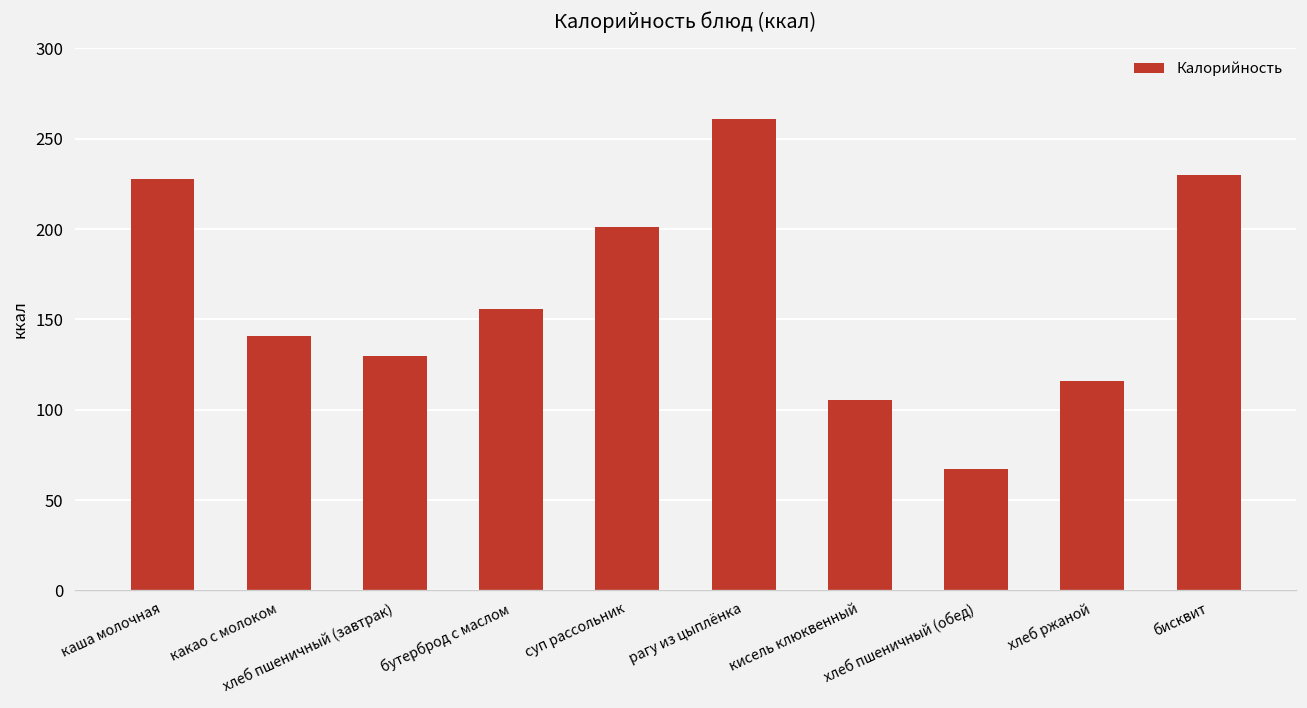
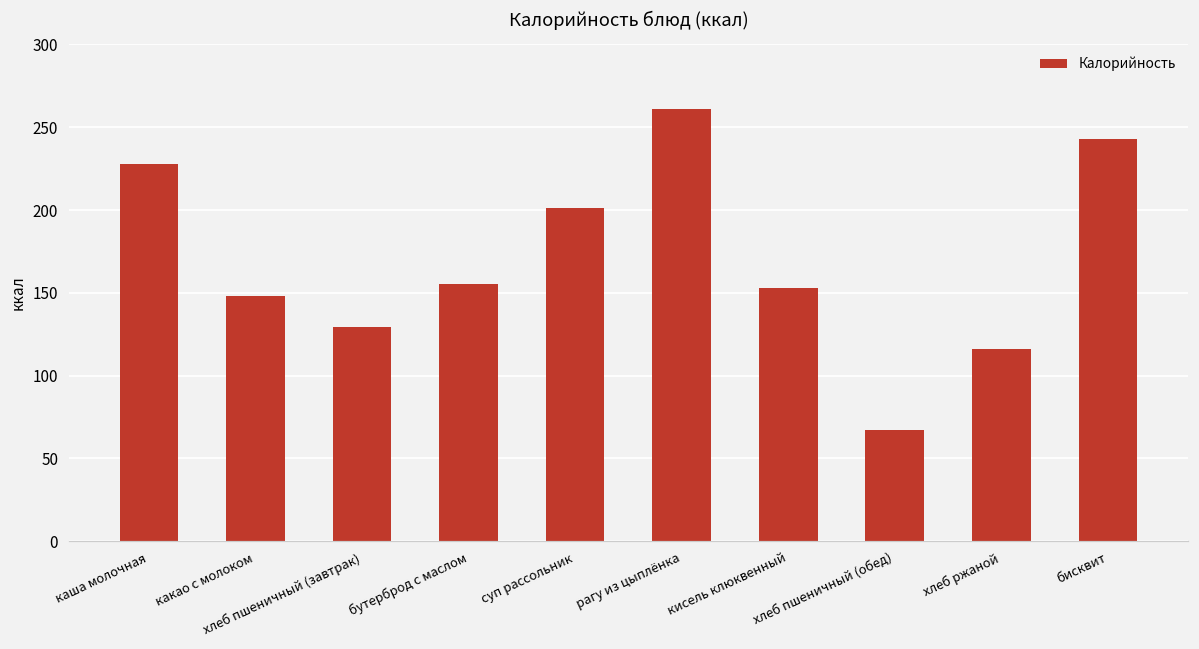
  {
    "каша молочная": 228,
-   "какао с молоком": 141,
+   "какао с молоком": 148,
    "хлеб пшеничный (завтрак)": 130,
    "бутерброд с маслом": 156,
    "суп рассольник": 201,
    "рагу из цыплёнка": 261,
-   "кисель клюквенный": 105,
+   "кисель клюквенный": 153,
    "хлеб пшеничный (обед)": 67,
    "хлеб ржаной": 116,
-   "бисквит": 230
+   "бисквит": 243
  }
